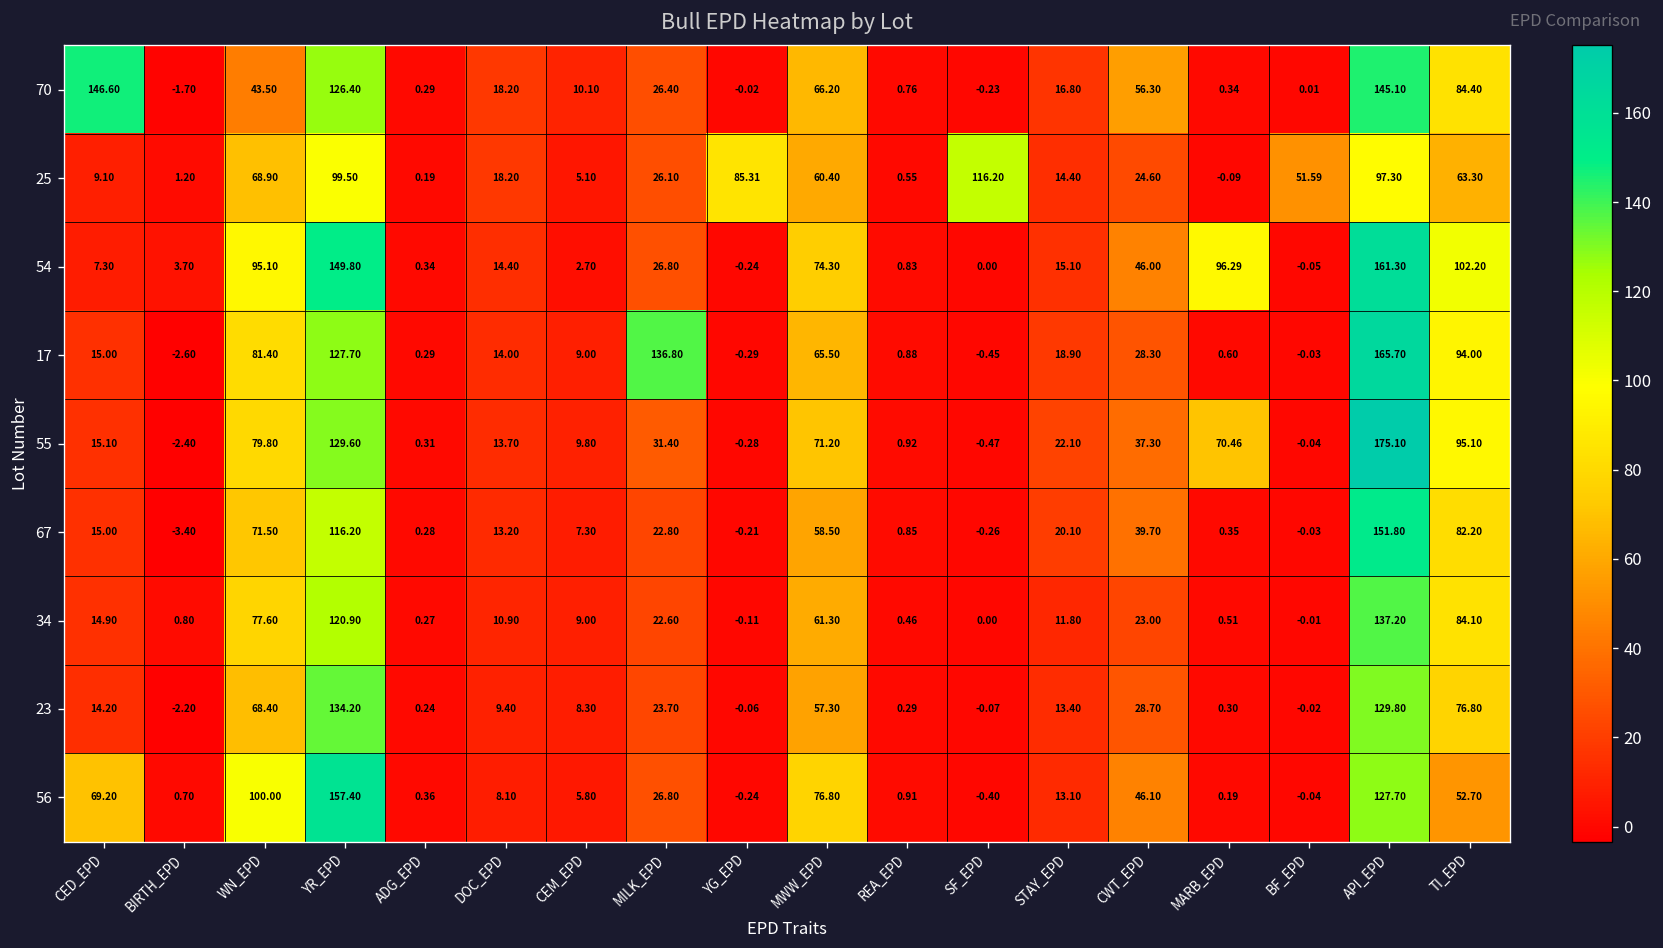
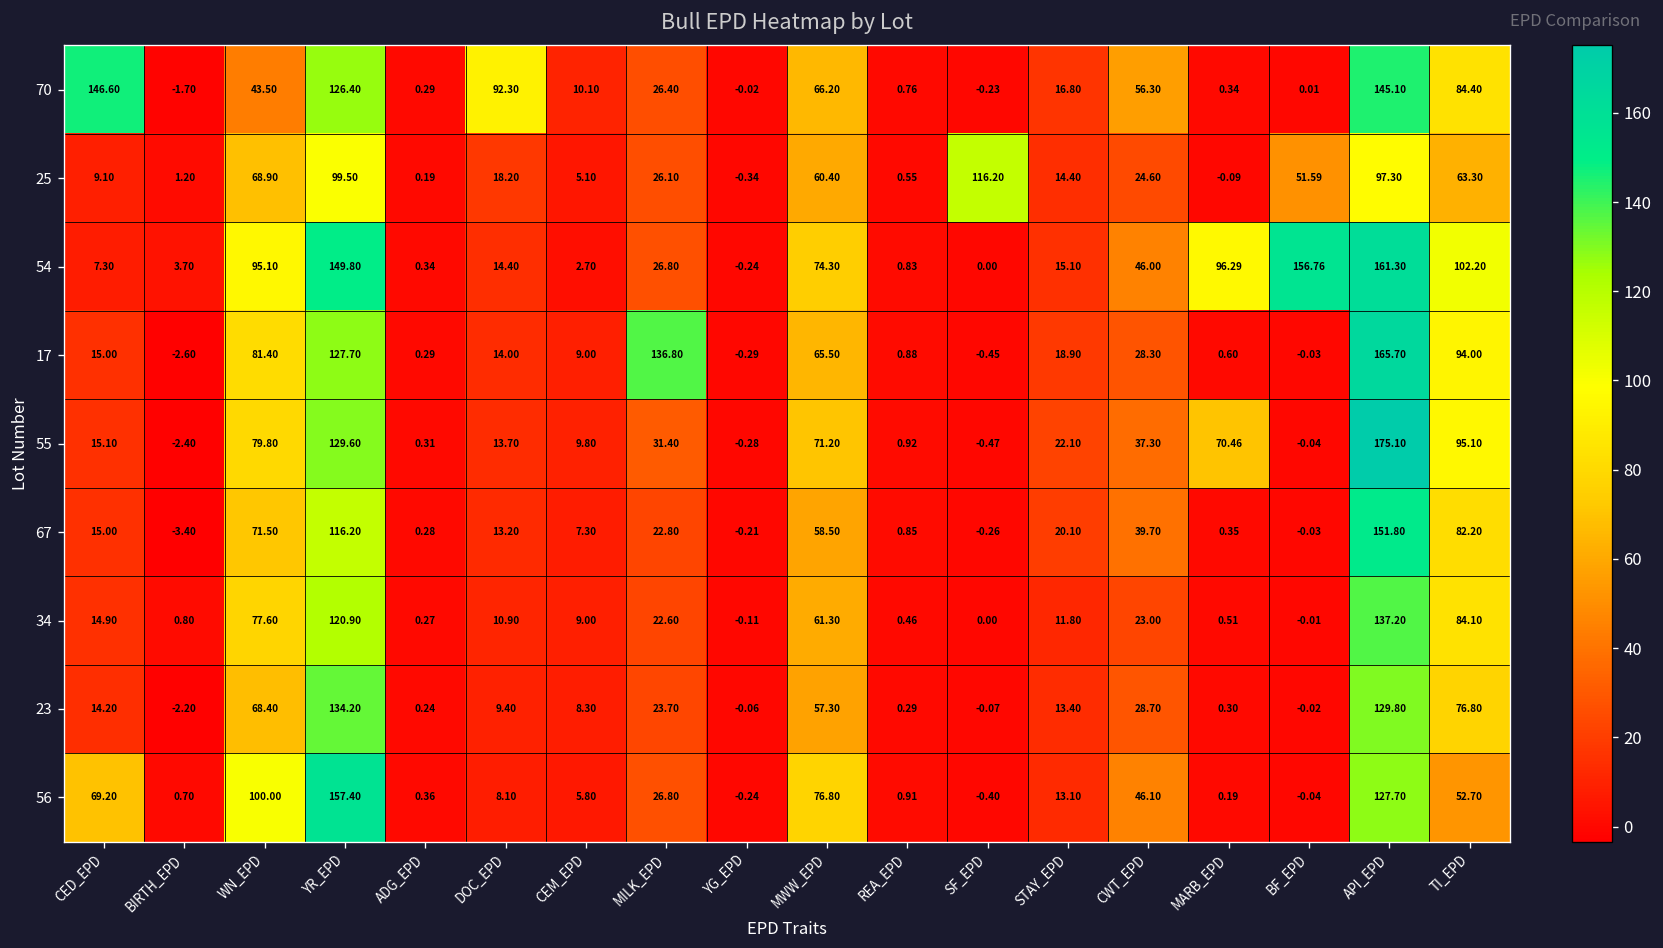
  {
    "70": {
      "CED_EPD": 146.60,
      "BIRTH_EPD": -1.70,
      "WN_EPD": 43.50,
      "YR_EPD": 126.40,
      "ADG_EPD": 0.29,
-     "DOC_EPD": 18.20,
+     "DOC_EPD": 92.30,
      "CEM_EPD": 10.10,
      "MILK_EPD": 26.40,
      "YG_EPD": -0.02,
      "MWW_EPD": 66.20,
      "REA_EPD": 0.76,
      "SF_EPD": -0.23,
      "STAY_EPD": 16.80,
      "CWT_EPD": 56.30,
      "MARB_EPD": 0.34,
      "BF_EPD": 0.01,
      "API_EPD": 145.10,
      "TI_EPD": 84.40
    },
    "25": {
      "CED_EPD": 9.10,
      "BIRTH_EPD": 1.20,
      "WN_EPD": 68.90,
      "YR_EPD": 99.50,
      "ADG_EPD": 0.19,
      "DOC_EPD": 18.20,
      "CEM_EPD": 5.10,
      "MILK_EPD": 26.10,
-     "YG_EPD": 85.31,
+     "YG_EPD": -0.34,
      "MWW_EPD": 60.40,
      "REA_EPD": 0.55,
      "SF_EPD": 116.20,
      "STAY_EPD": 14.40,
      "CWT_EPD": 24.60,
      "MARB_EPD": -0.09,
      "BF_EPD": 51.59,
      "API_EPD": 97.30,
      "TI_EPD": 63.30
    },
    "54": {
      "CED_EPD": 7.30,
      "BIRTH_EPD": 3.70,
      "WN_EPD": 95.10,
      "YR_EPD": 149.80,
      "ADG_EPD": 0.34,
      "DOC_EPD": 14.40,
      "CEM_EPD": 2.70,
      "MILK_EPD": 26.80,
      "YG_EPD": -0.24,
      "MWW_EPD": 74.30,
      "REA_EPD": 0.83,
      "SF_EPD": 0.00,
      "STAY_EPD": 15.10,
      "CWT_EPD": 46.00,
      "MARB_EPD": 96.29,
-     "BF_EPD": -0.05,
+     "BF_EPD": 156.76,
      "API_EPD": 161.30,
      "TI_EPD": 102.20
    },
    "17": {
      "CED_EPD": 15.00,
      "BIRTH_EPD": -2.60,
      "WN_EPD": 81.40,
      "YR_EPD": 127.70,
      "ADG_EPD": 0.29,
      "DOC_EPD": 14.00,
      "CEM_EPD": 9.00,
      "MILK_EPD": 136.80,
      "YG_EPD": -0.29,
      "MWW_EPD": 65.50,
      "REA_EPD": 0.88,
      "SF_EPD": -0.45,
      "STAY_EPD": 18.90,
      "CWT_EPD": 28.30,
      "MARB_EPD": 0.60,
      "BF_EPD": -0.03,
      "API_EPD": 165.70,
      "TI_EPD": 94.00
    },
    "55": {
      "CED_EPD": 15.10,
      "BIRTH_EPD": -2.40,
      "WN_EPD": 79.80,
      "YR_EPD": 129.60,
      "ADG_EPD": 0.31,
      "DOC_EPD": 13.70,
      "CEM_EPD": 9.80,
      "MILK_EPD": 31.40,
      "YG_EPD": -0.28,
      "MWW_EPD": 71.20,
      "REA_EPD": 0.92,
      "SF_EPD": -0.47,
      "STAY_EPD": 22.10,
      "CWT_EPD": 37.30,
      "MARB_EPD": 70.46,
      "BF_EPD": -0.04,
      "API_EPD": 175.10,
      "TI_EPD": 95.10
    },
    "67": {
      "CED_EPD": 15.00,
      "BIRTH_EPD": -3.40,
      "WN_EPD": 71.50,
      "YR_EPD": 116.20,
      "ADG_EPD": 0.28,
      "DOC_EPD": 13.20,
      "CEM_EPD": 7.30,
      "MILK_EPD": 22.80,
      "YG_EPD": -0.21,
      "MWW_EPD": 58.50,
      "REA_EPD": 0.85,
      "SF_EPD": -0.26,
      "STAY_EPD": 20.10,
      "CWT_EPD": 39.70,
      "MARB_EPD": 0.35,
      "BF_EPD": -0.03,
      "API_EPD": 151.80,
      "TI_EPD": 82.20
    },
    "34": {
      "CED_EPD": 14.90,
      "BIRTH_EPD": 0.80,
      "WN_EPD": 77.60,
      "YR_EPD": 120.90,
      "ADG_EPD": 0.27,
      "DOC_EPD": 10.90,
      "CEM_EPD": 9.00,
      "MILK_EPD": 22.60,
      "YG_EPD": -0.11,
      "MWW_EPD": 61.30,
      "REA_EPD": 0.46,
      "SF_EPD": 0.00,
      "STAY_EPD": 11.80,
      "CWT_EPD": 23.00,
      "MARB_EPD": 0.51,
      "BF_EPD": -0.01,
      "API_EPD": 137.20,
      "TI_EPD": 84.10
    },
    "23": {
      "CED_EPD": 14.20,
      "BIRTH_EPD": -2.20,
      "WN_EPD": 68.40,
      "YR_EPD": 134.20,
      "ADG_EPD": 0.24,
      "DOC_EPD": 9.40,
      "CEM_EPD": 8.30,
      "MILK_EPD": 23.70,
      "YG_EPD": -0.06,
      "MWW_EPD": 57.30,
      "REA_EPD": 0.29,
      "SF_EPD": -0.07,
      "STAY_EPD": 13.40,
      "CWT_EPD": 28.70,
      "MARB_EPD": 0.30,
      "BF_EPD": -0.02,
      "API_EPD": 129.80,
      "TI_EPD": 76.80
    },
    "56": {
      "CED_EPD": 69.20,
      "BIRTH_EPD": 0.70,
      "WN_EPD": 100.00,
      "YR_EPD": 157.40,
      "ADG_EPD": 0.36,
      "DOC_EPD": 8.10,
      "CEM_EPD": 5.80,
      "MILK_EPD": 26.80,
      "YG_EPD": -0.24,
      "MWW_EPD": 76.80,
      "REA_EPD": 0.91,
      "SF_EPD": -0.40,
      "STAY_EPD": 13.10,
      "CWT_EPD": 46.10,
      "MARB_EPD": 0.19,
      "BF_EPD": -0.04,
      "API_EPD": 127.70,
      "TI_EPD": 52.70
    }
  }
